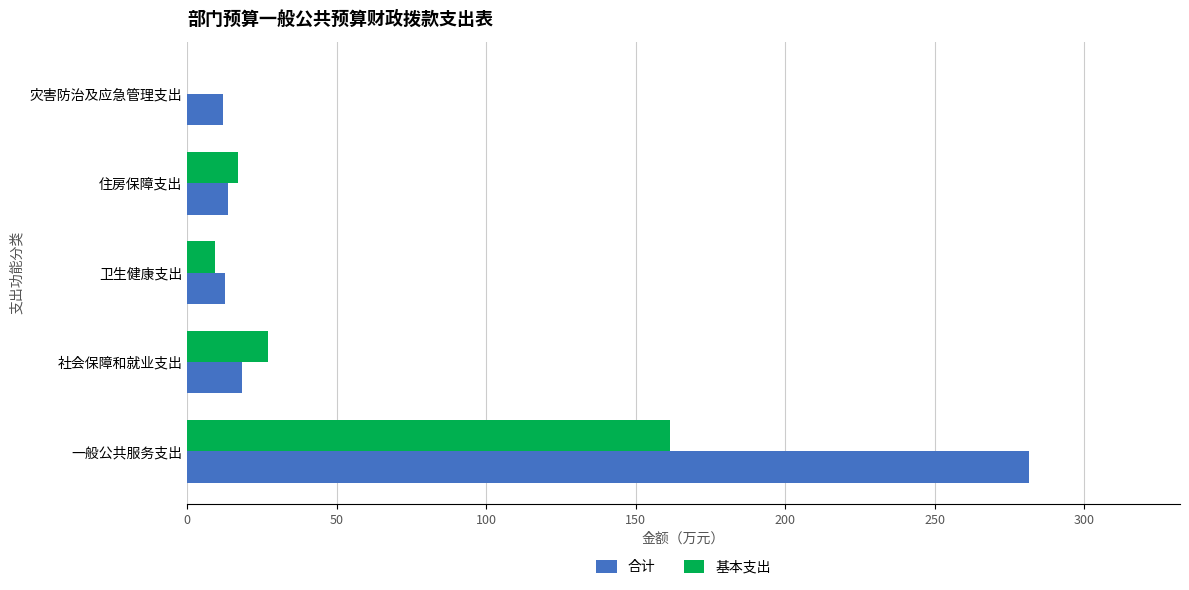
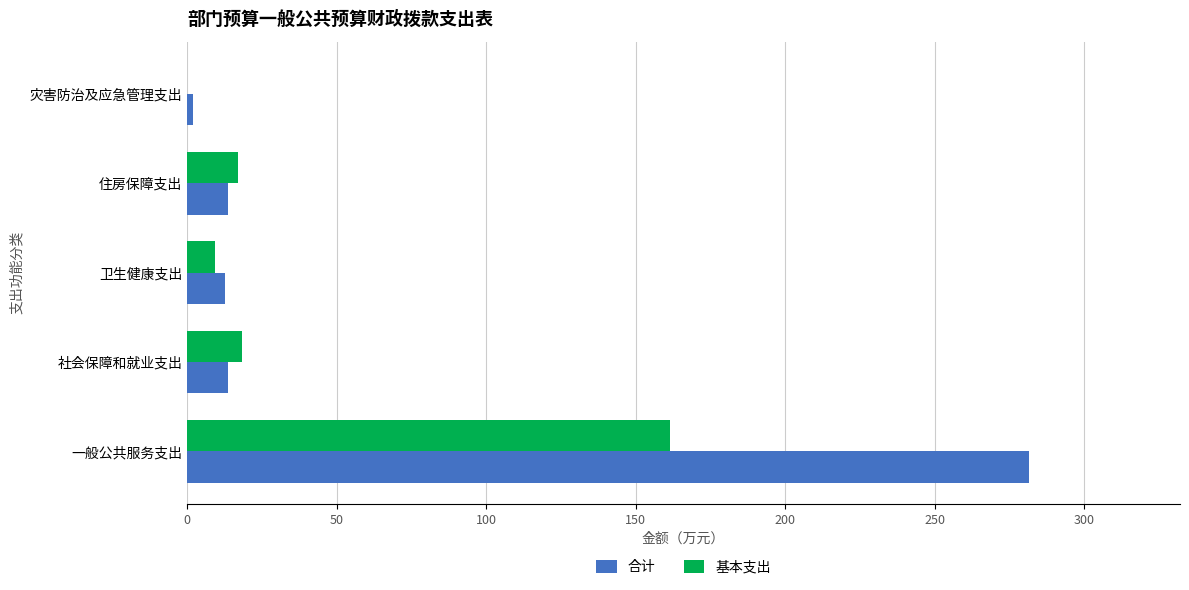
  {
    "合计": {
-     "灾害防治及应急管理支出": 12,
+     "灾害防治及应急管理支出": 2,
      "住房保障支出": 14,
      "卫生健康支出": 13,
-     "社会保障和就业支出": 18,
+     "社会保障和就业支出": 14,
      "一般公共服务支出": 281
    },
    "基本支出": {
      "灾害防治及应急管理支出": 0,
      "住房保障支出": 17,
      "卫生健康支出": 9,
-     "社会保障和就业支出": 27,
+     "社会保障和就业支出": 18,
      "一般公共服务支出": 161
    }
  }
